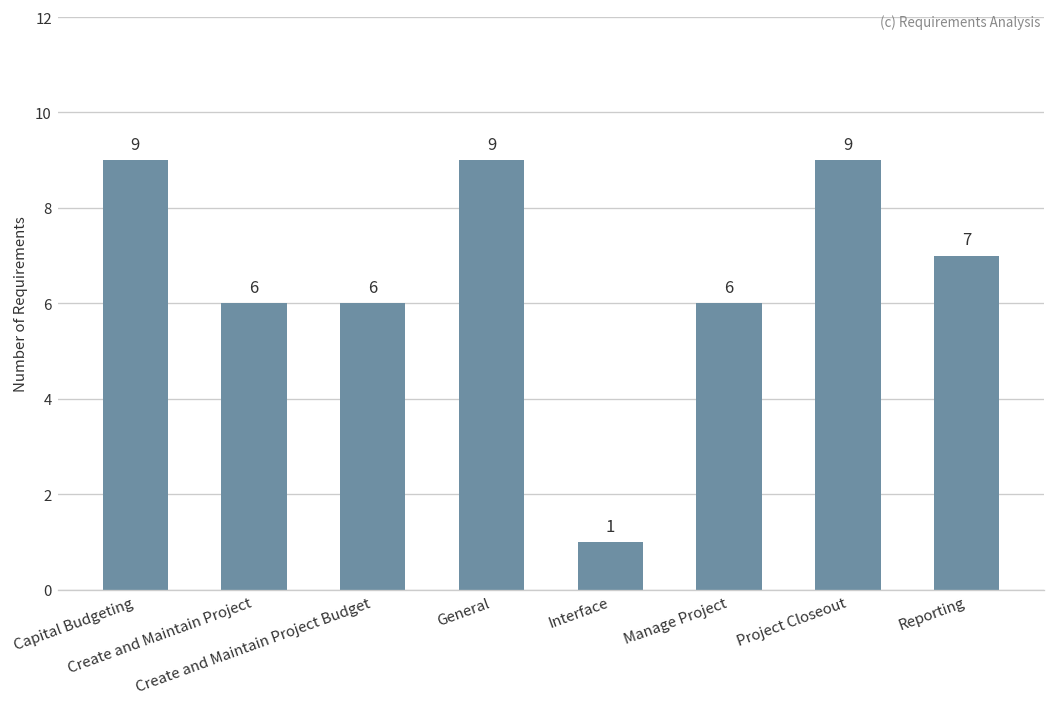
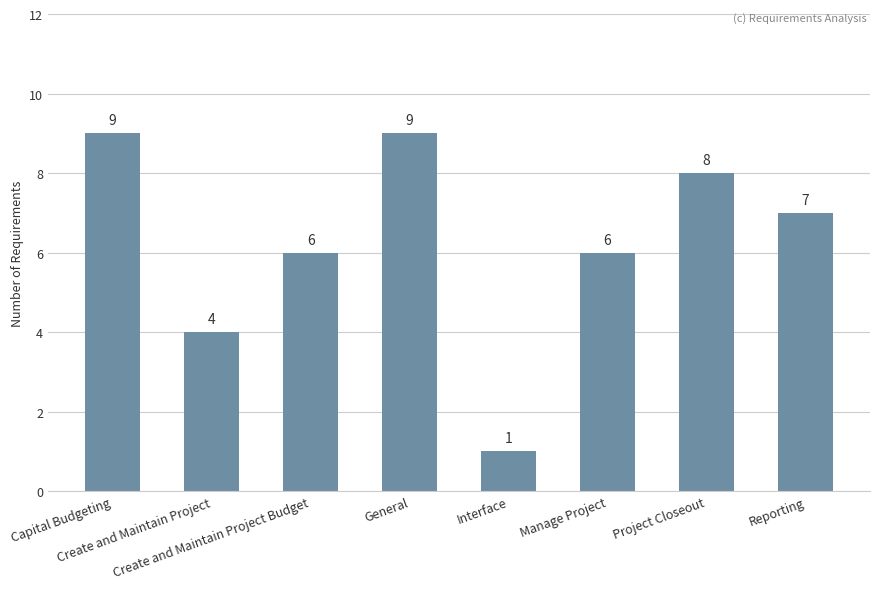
  {
    "Capital Budgeting": 9,
-   "Create and Maintain Project": 6,
+   "Create and Maintain Project": 4,
    "Create and Maintain Project Budget": 6,
    "General": 9,
    "Interface": 1,
    "Manage Project": 6,
-   "Project Closeout": 9,
+   "Project Closeout": 8,
    "Reporting": 7
  }
